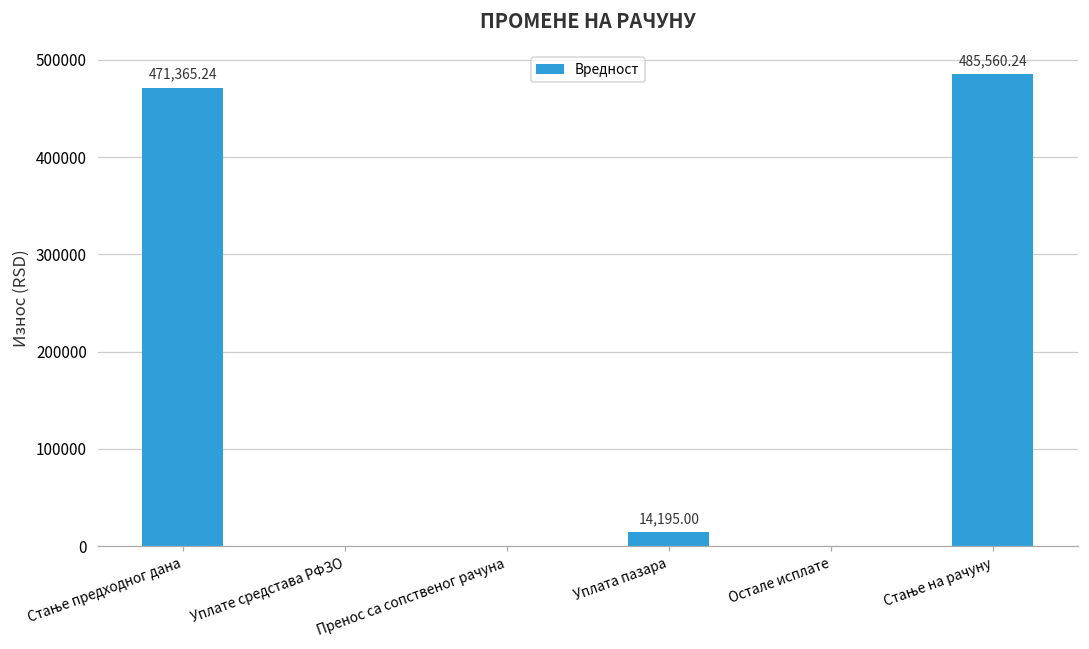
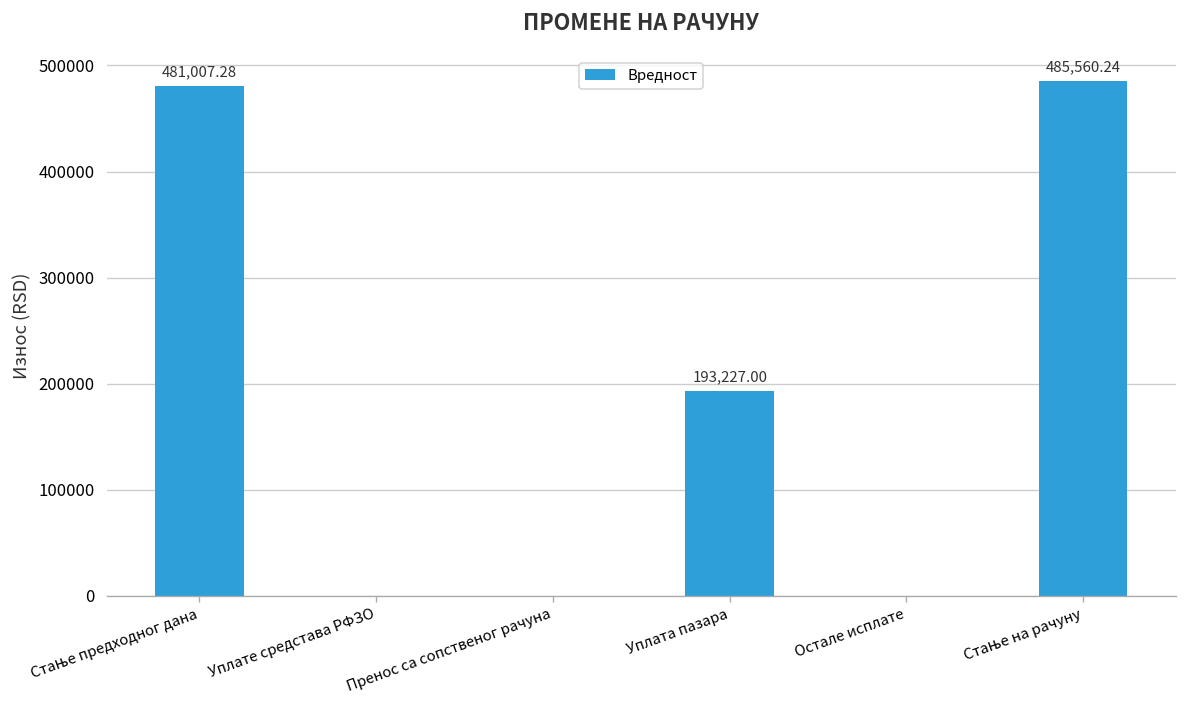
  {
-   "Стање предходног дана": "471,365.24",
-   "Уплата пазара": "14,195.00",
+   "Стање предходног дана": "481,007.28",
+   "Уплата пазара": "193,227.00",
    "Стање на рачуну": "485,560.24"
  }
